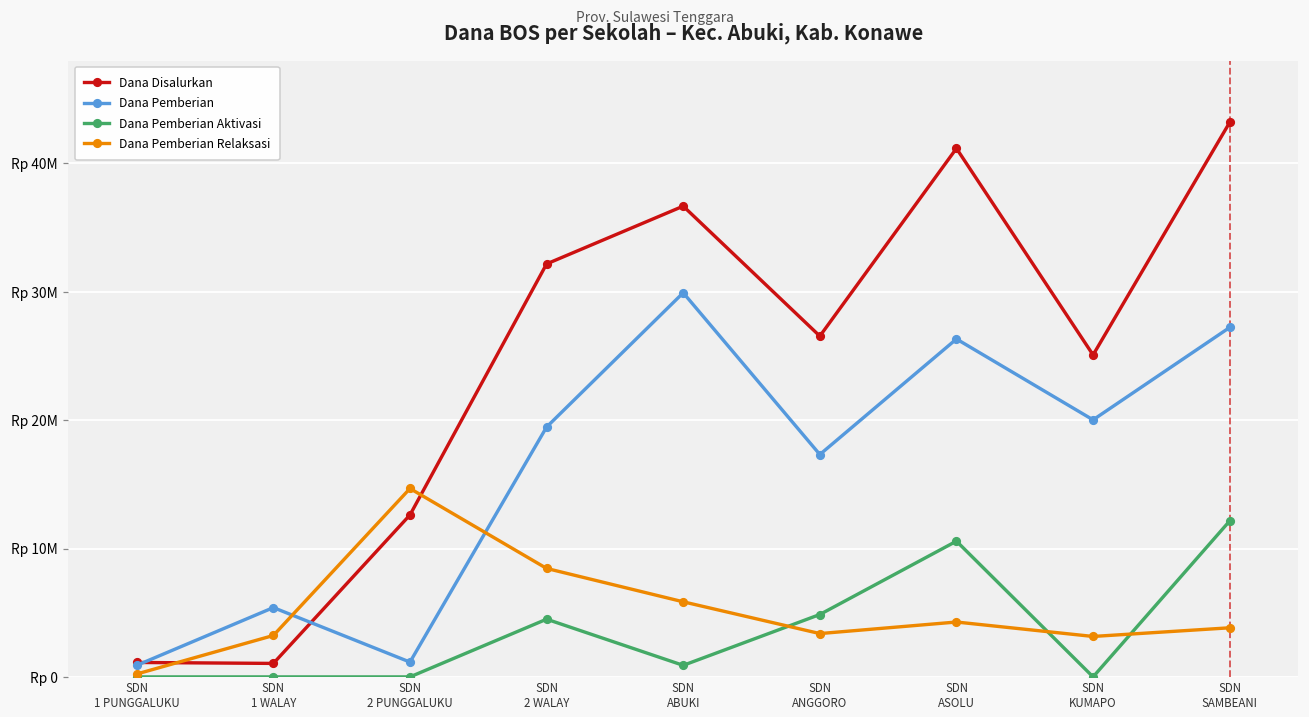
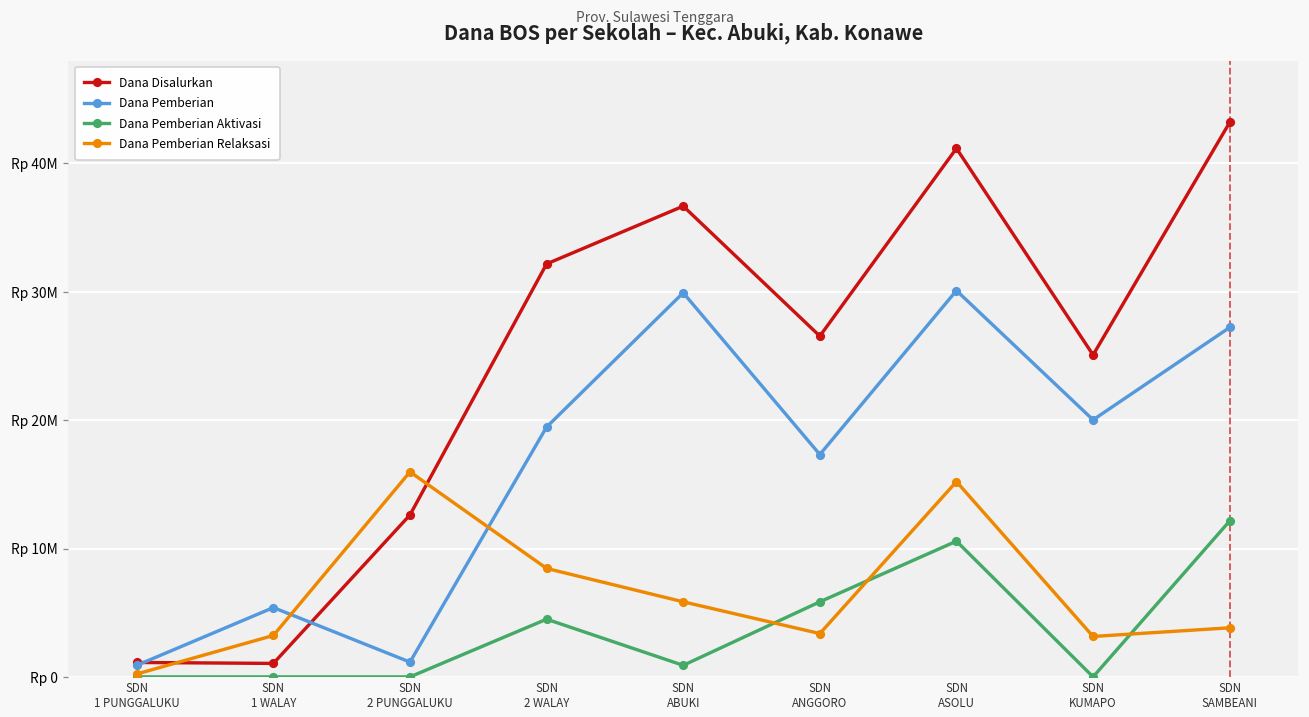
  {
    "Dana Disalurkan": {
      "SDN 1 PUNGGALUKU": "Rp 1100000",
      "SDN 1 WALAY": "Rp 1000000",
      "SDN 2 PUNGGALUKU": "Rp 12600000",
      "SDN 2 WALAY": "Rp 32200000",
      "SDN ABUKI": "Rp 36700000",
      "SDN ANGGORO": "Rp 26600000",
      "SDN ASOLU": "Rp 41200000",
      "SDN KUMAPO": "Rp 25100000",
      "SDN SAMBEANI": "Rp 43200000"
    },
    "Dana Pemberian": {
      "SDN 1 PUNGGALUKU": "Rp 900000",
      "SDN 1 WALAY": "Rp 5400000",
      "SDN 2 PUNGGALUKU": "Rp 1200000",
      "SDN 2 WALAY": "Rp 19500000",
      "SDN ABUKI": "Rp 29900000",
      "SDN ANGGORO": "Rp 17300000",
-     "SDN ASOLU": "Rp 26300000",
+     "SDN ASOLU": "Rp 30100000",
      "SDN KUMAPO": "Rp 20000000",
      "SDN SAMBEANI": "Rp 27200000"
    },
    "Dana Pemberian Aktivasi": {
      "SDN 1 PUNGGALUKU": "Rp 0",
      "SDN 1 WALAY": "Rp 0",
      "SDN 2 PUNGGALUKU": "Rp 0",
      "SDN 2 WALAY": "Rp 4500000",
      "SDN ABUKI": "Rp 900000",
-     "SDN ANGGORO": "Rp 4900000",
+     "SDN ANGGORO": "Rp 5900000",
      "SDN ASOLU": "Rp 10600000",
      "SDN KUMAPO": "Rp 0",
      "SDN SAMBEANI": "Rp 12200000"
    },
    "Dana Pemberian Relaksasi": {
      "SDN 1 PUNGGALUKU": "Rp 200000",
      "SDN 1 WALAY": "Rp 3200000",
-     "SDN 2 PUNGGALUKU": "Rp 14700000",
+     "SDN 2 PUNGGALUKU": "Rp 16000000",
      "SDN 2 WALAY": "Rp 8500000",
      "SDN ABUKI": "Rp 5900000",
      "SDN ANGGORO": "Rp 3400000",
-     "SDN ASOLU": "Rp 4300000",
+     "SDN ASOLU": "Rp 15200000",
      "SDN KUMAPO": "Rp 3200000",
      "SDN SAMBEANI": "Rp 3800000"
    }
  }
